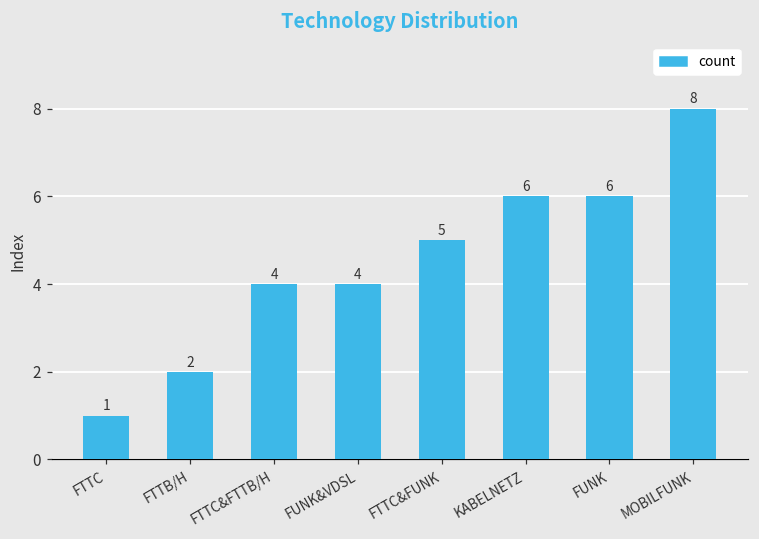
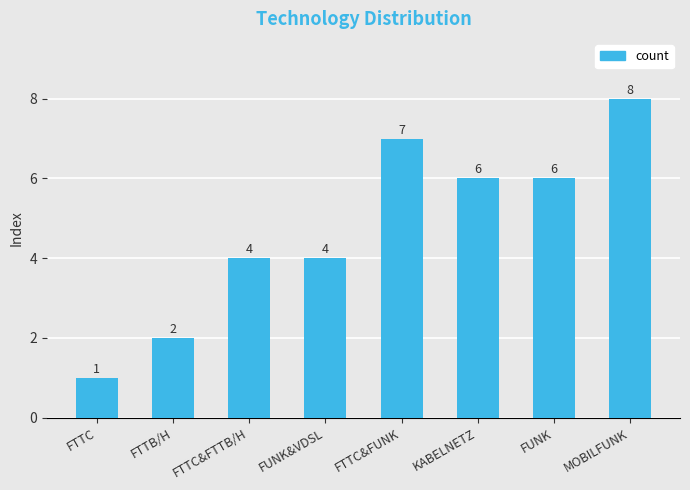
  {
    "FTTC": 1,
    "FTTB/H": 2,
    "FTTC&FTTB/H": 4,
    "FUNK&VDSL": 4,
-   "FTTC&FUNK": 5,
+   "FTTC&FUNK": 7,
    "KABELNETZ": 6,
    "FUNK": 6,
    "MOBILFUNK": 8
  }
